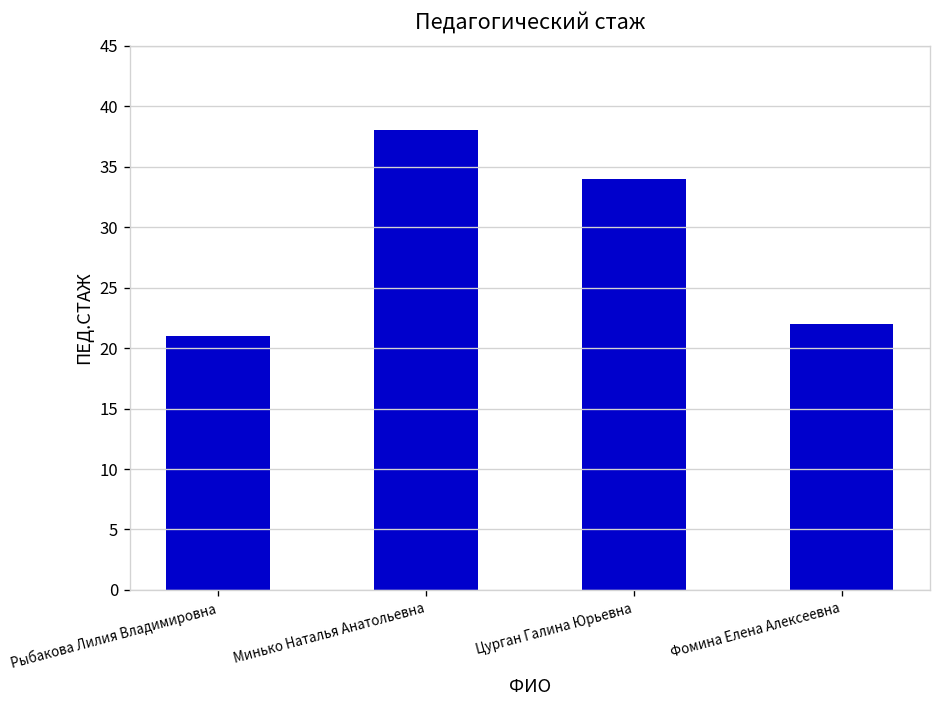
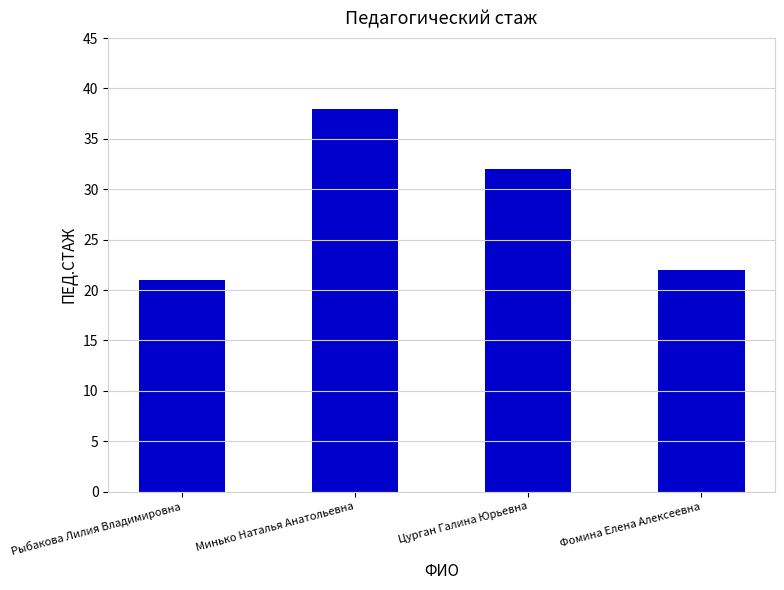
  {
    "Рыбакова Лилия Владимировна": 21,
    "Минько Наталья Анатольевна": 38,
-   "Цурган Галина Юрьевна": 34,
+   "Цурган Галина Юрьевна": 32,
    "Фомина Елена Алексеевна": 22
  }
